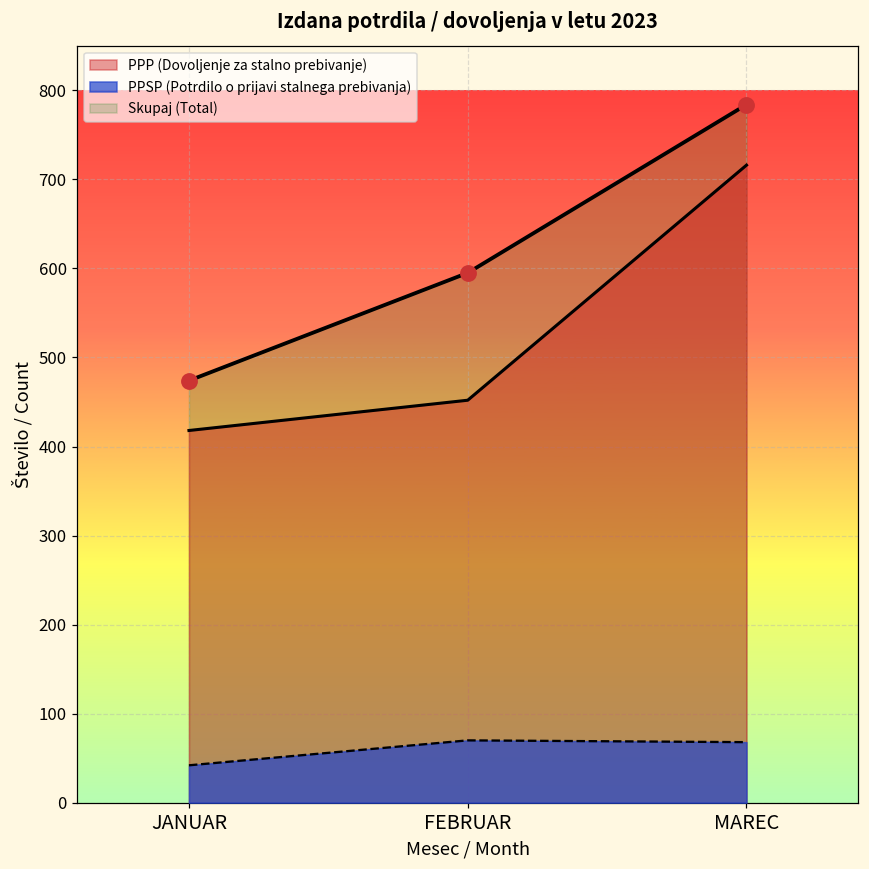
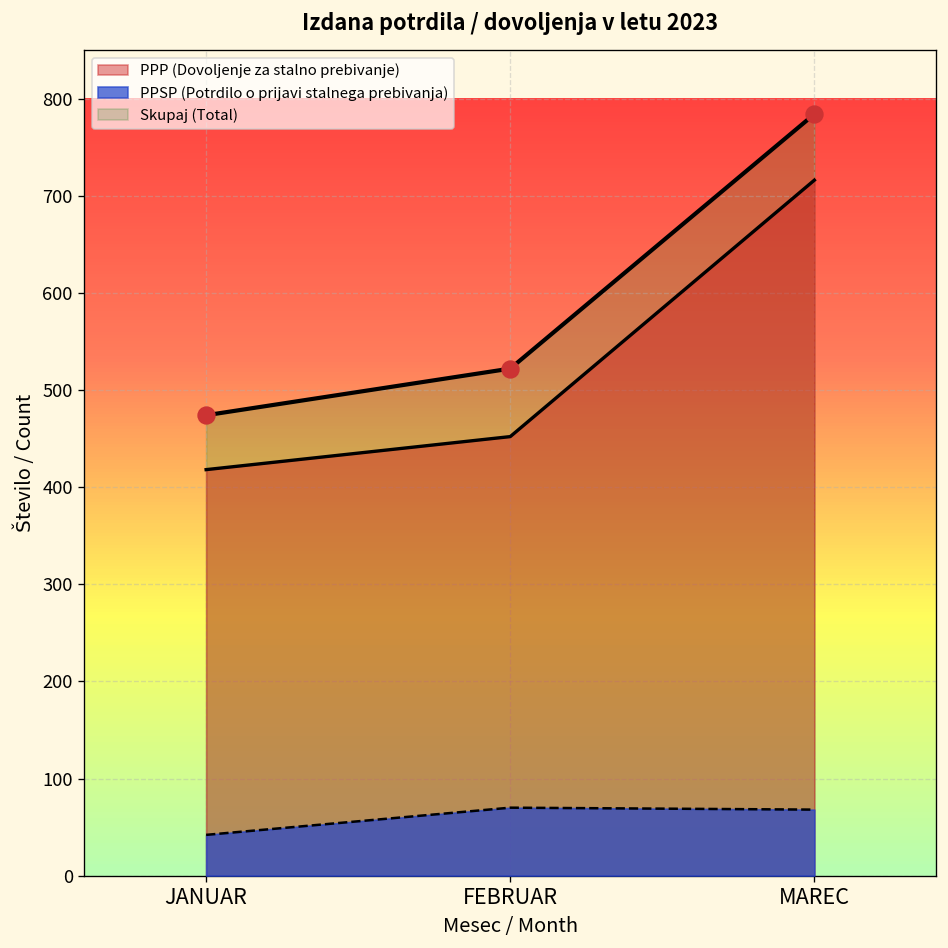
  {
    "PPSP (Potrdilo o prijavi stalnega prebivanja)": {
      "JANUAR": 40,
      "FEBRUAR": 70,
      "MAREC": 70
    },
    "Skupaj (Total)": {
-     "FEBRUAR": 600
+     "FEBRUAR": 520
    }
  }
